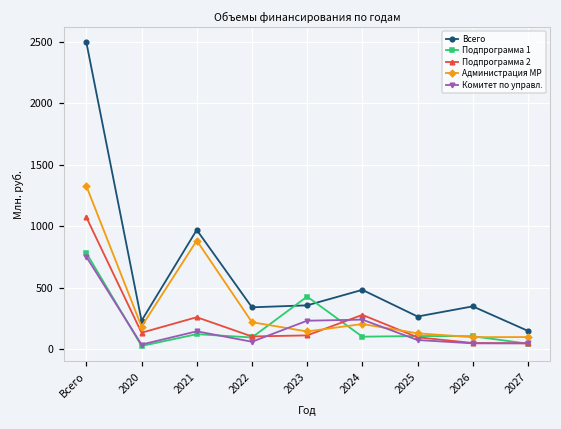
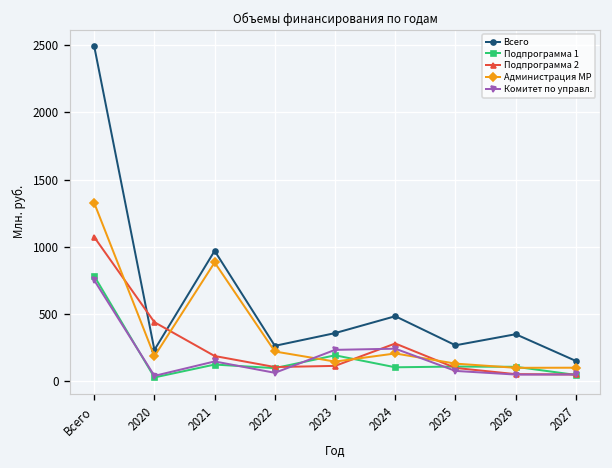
  {
    "Всего": {
      "Всего": 2490,
      "2020": 230,
      "2021": 970,
-     "2022": 340,
+     "2022": 260,
      "2023": 350,
      "2024": 480,
      "2025": 260,
      "2026": 350,
      "2027": 150
    },
    "Подпрограмма 1": {
      "Всего": 780,
      "2021": 120,
-     "2023": 430,
+     "2023": 190,
      "2024": 100
    },
    "Подпрограмма 2": {
      "Всего": 1070,
-     "2020": 130,
-     "2021": 260,
+     "2020": 440,
+     "2021": 180,
      "2023": 110,
      "2024": 280
    },
    "Администрация МР": {
      "Всего": 1330,
      "2020": 180,
      "2021": 880,
      "2022": 220,
      "2023": 140,
      "2024": 200,
      "2027": 100
    },
    "Комитет по управл.": {
      "Всего": 750,
      "2021": 140,
      "2022": 60,
      "2023": 230,
      "2024": 240
    }
  }
